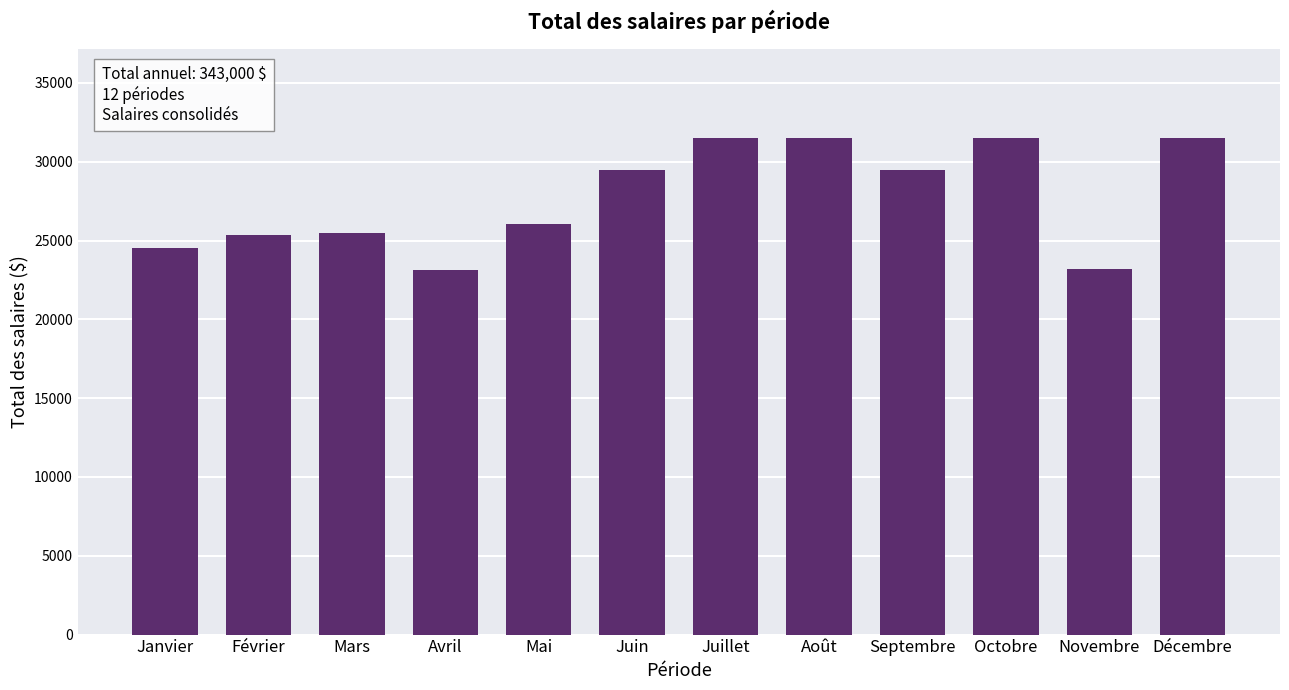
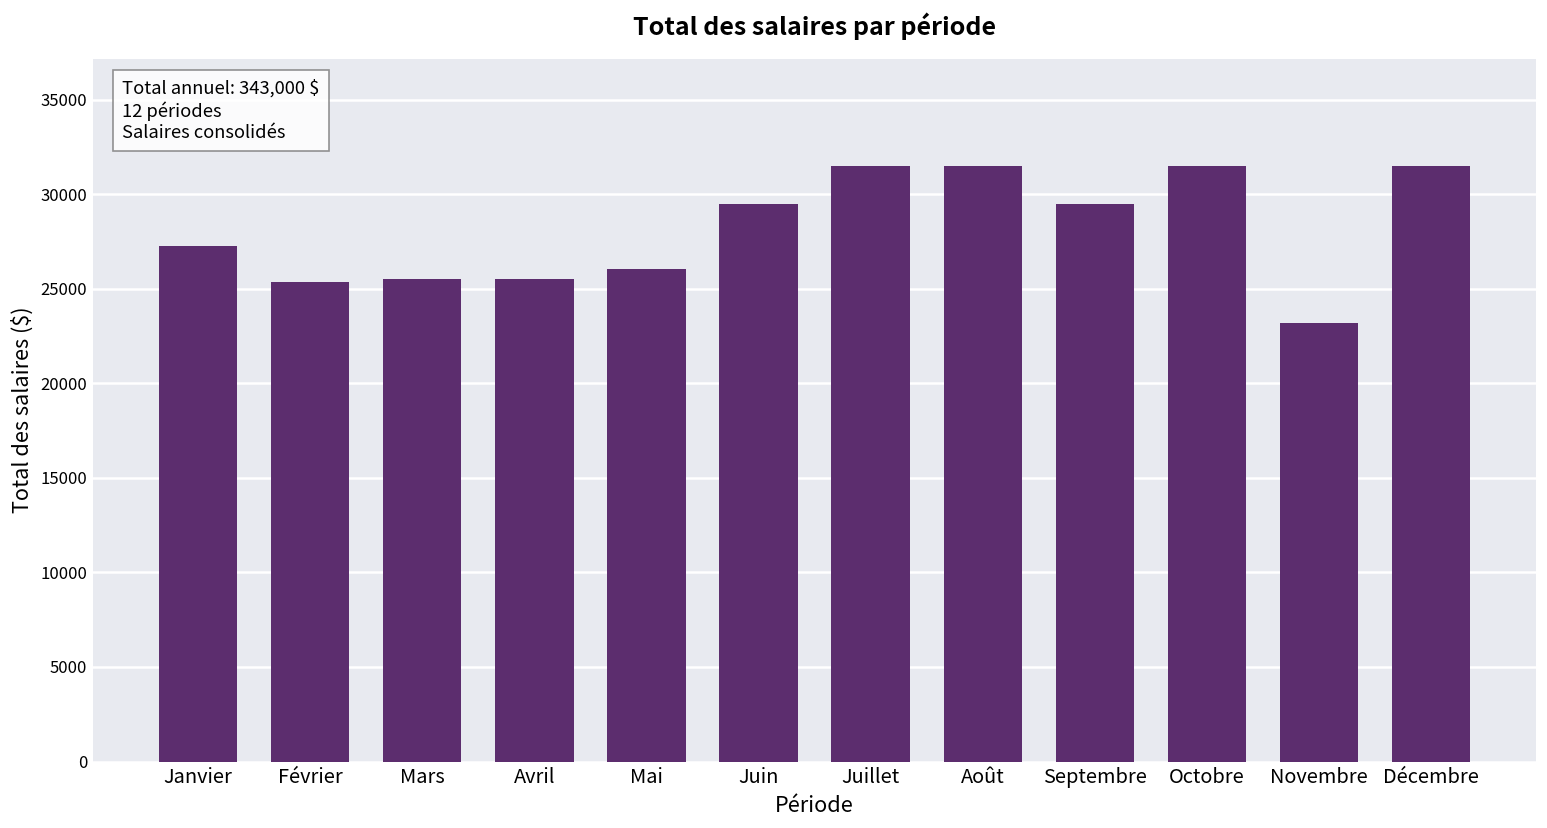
  {
-   "Janvier": 24500,
+   "Janvier": 27300,
    "Février": 25400,
    "Mars": 25500,
-   "Avril": 23100,
+   "Avril": 25500,
    "Mai": 26100,
    "Juin": 29500,
    "Juillet": 31500,
    "Août": 31500,
    "Septembre": 29500,
    "Octobre": 31500,
    "Novembre": 23200,
    "Décembre": 31500
  }
